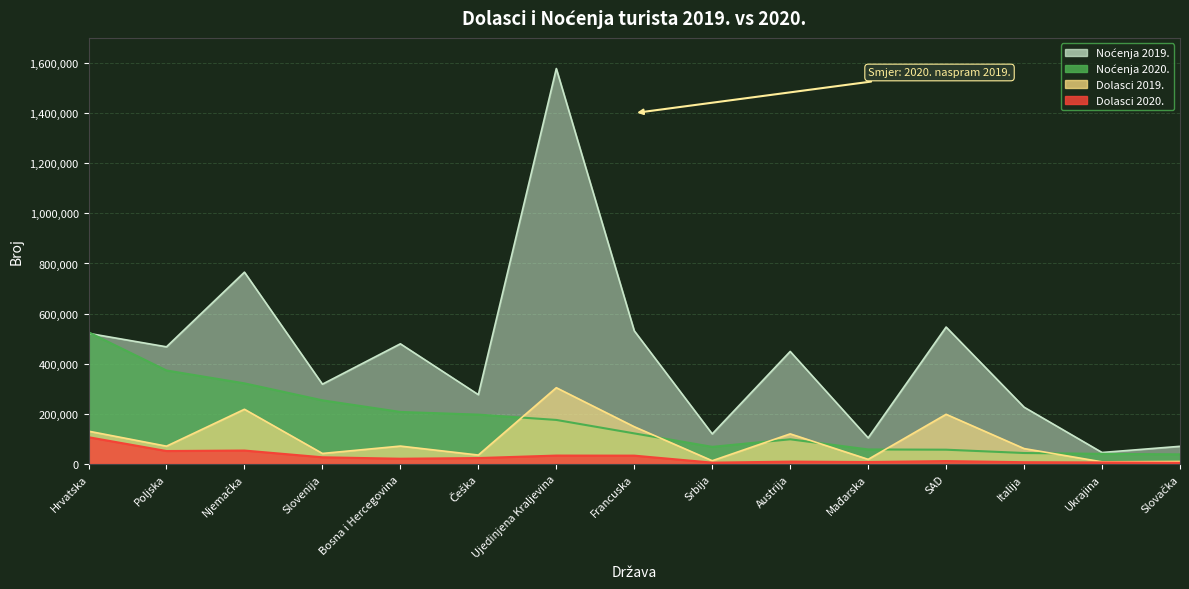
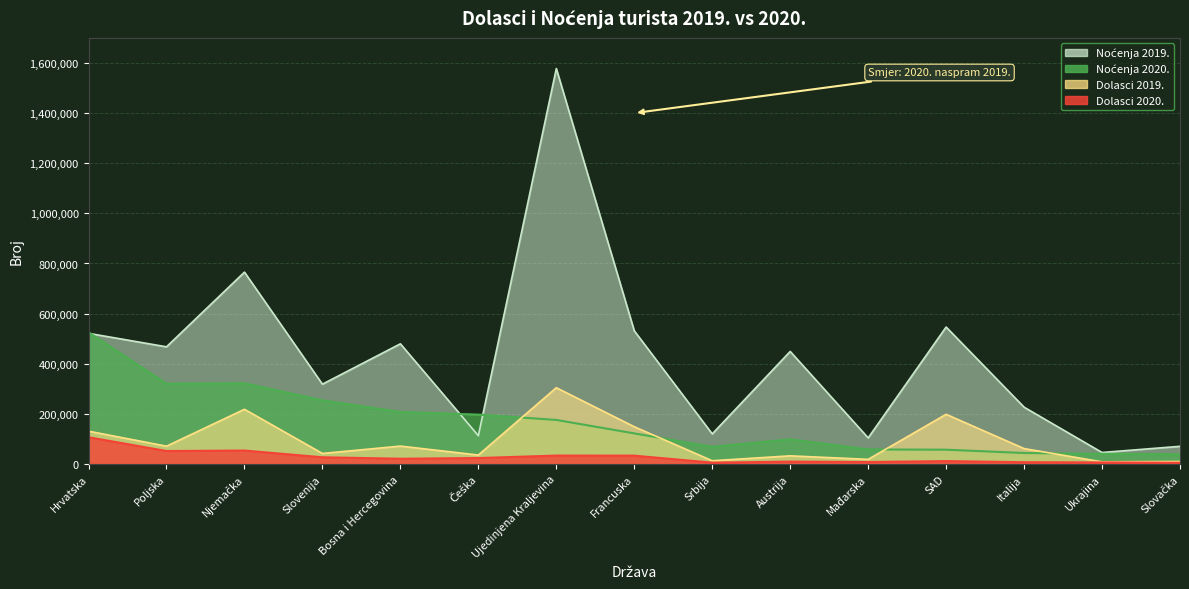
  {
    "Noćenja 2019.": {
      "Poljska": "470,000",
      "Njemačka": "770,000",
      "Slovenija": "320,000",
      "Bosna i Hercegovina": "480,000",
-     "Češka": "280,000",
+     "Češka": "110,000",
      "Ujedinjena Kraljevina": "1,580,000",
      "Francuska": "530,000",
      "Srbija": "120,000",
      "Austrija": "450,000",
      "Mađarska": "100,000",
      "SAD": "550,000",
      "Italija": "230,000",
      "Slovačka": "70,000"
    },
    "Noćenja 2020.": {
-     "Poljska": "370,000",
+     "Poljska": "320,000",
      "Njemačka": "320,000",
      "Slovenija": "250,000",
      "Bosna i Hercegovina": "210,000",
      "Češka": "200,000",
      "Ujedinjena Kraljevina": "180,000",
      "Francuska": "120,000",
      "Srbija": "70,000",
      "Austrija": "100,000",
      "Mađarska": "60,000",
      "SAD": "60,000",
      "Italija": "40,000",
      "Slovačka": "40,000"
    },
    "Dolasci 2019.": {
      "Hrvatska": "130,000",
      "Poljska": "70,000",
      "Njemačka": "220,000",
      "Slovenija": "40,000",
      "Bosna i Hercegovina": "70,000",
      "Češka": "40,000",
      "Ujedinjena Kraljevina": "300,000",
      "Francuska": "150,000",
-     "Austrija": "120,000",
+     "Austrija": "30,000",
      "Mađarska": "20,000",
      "SAD": "200,000",
      "Italija": "60,000"
    },
    "Dolasci 2020.": {
      "Hrvatska": "110,000",
      "Poljska": "50,000",
      "Njemačka": "50,000",
      "Slovenija": "30,000",
      "Bosna i Hercegovina": "20,000",
      "Češka": "20,000",
      "Ujedinjena Kraljevina": "30,000",
      "Francuska": "30,000",
      "Austrija": "10,000",
      "Mađarska": "10,000",
      "SAD": "10,000",
      "Italija": "10,000"
    }
  }
